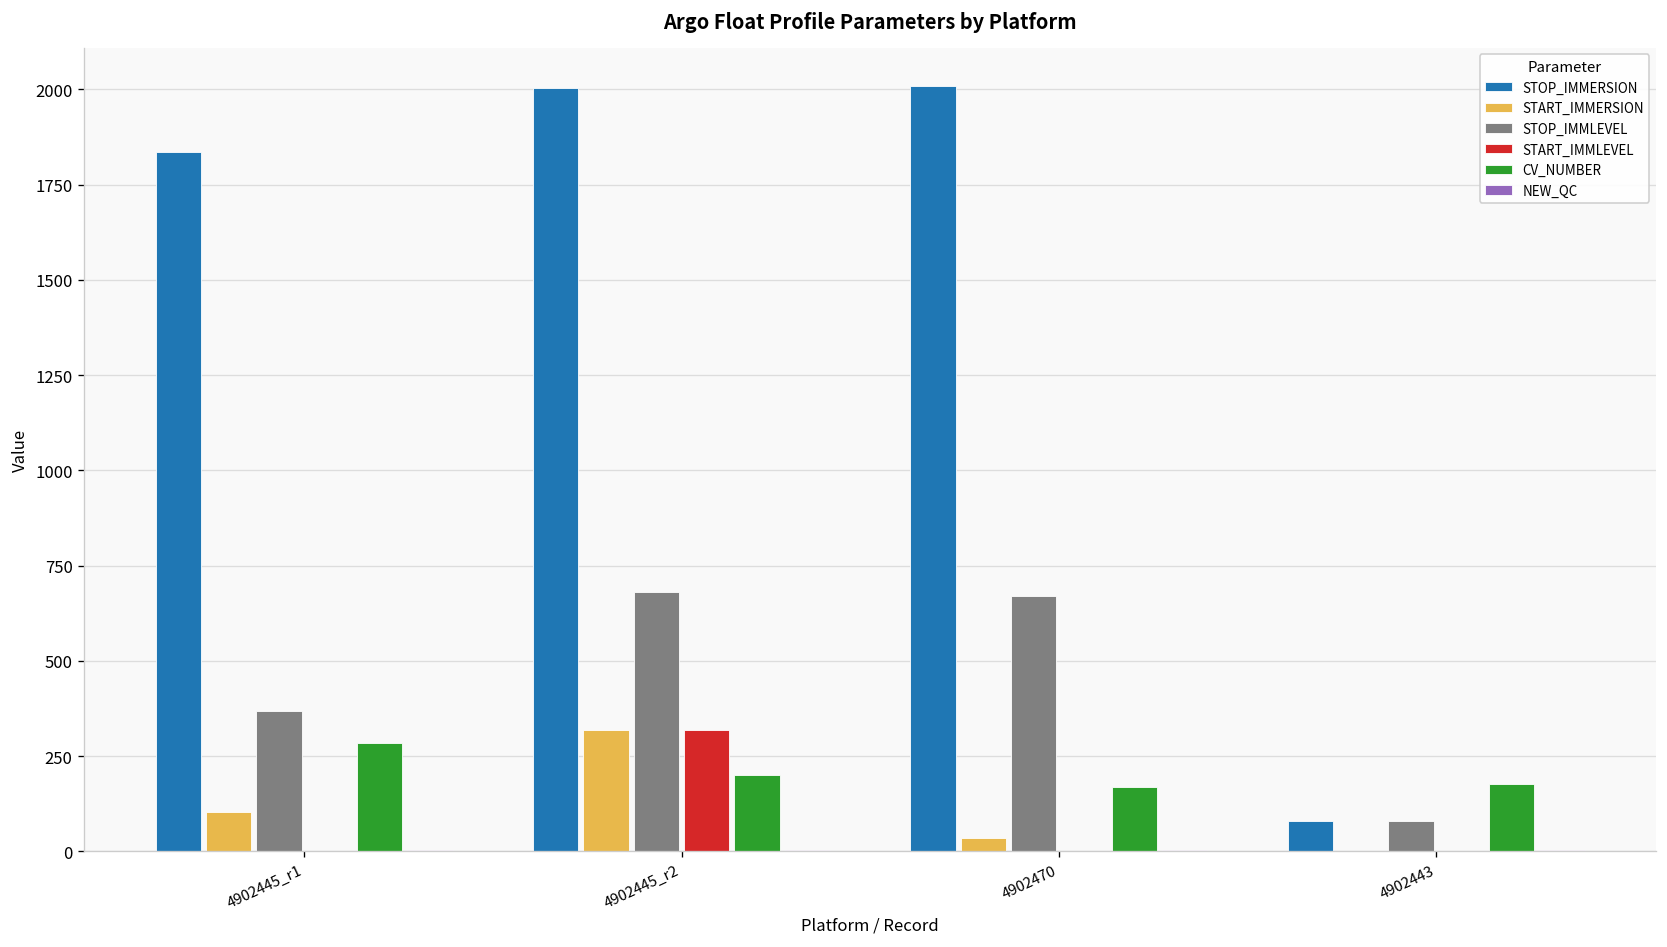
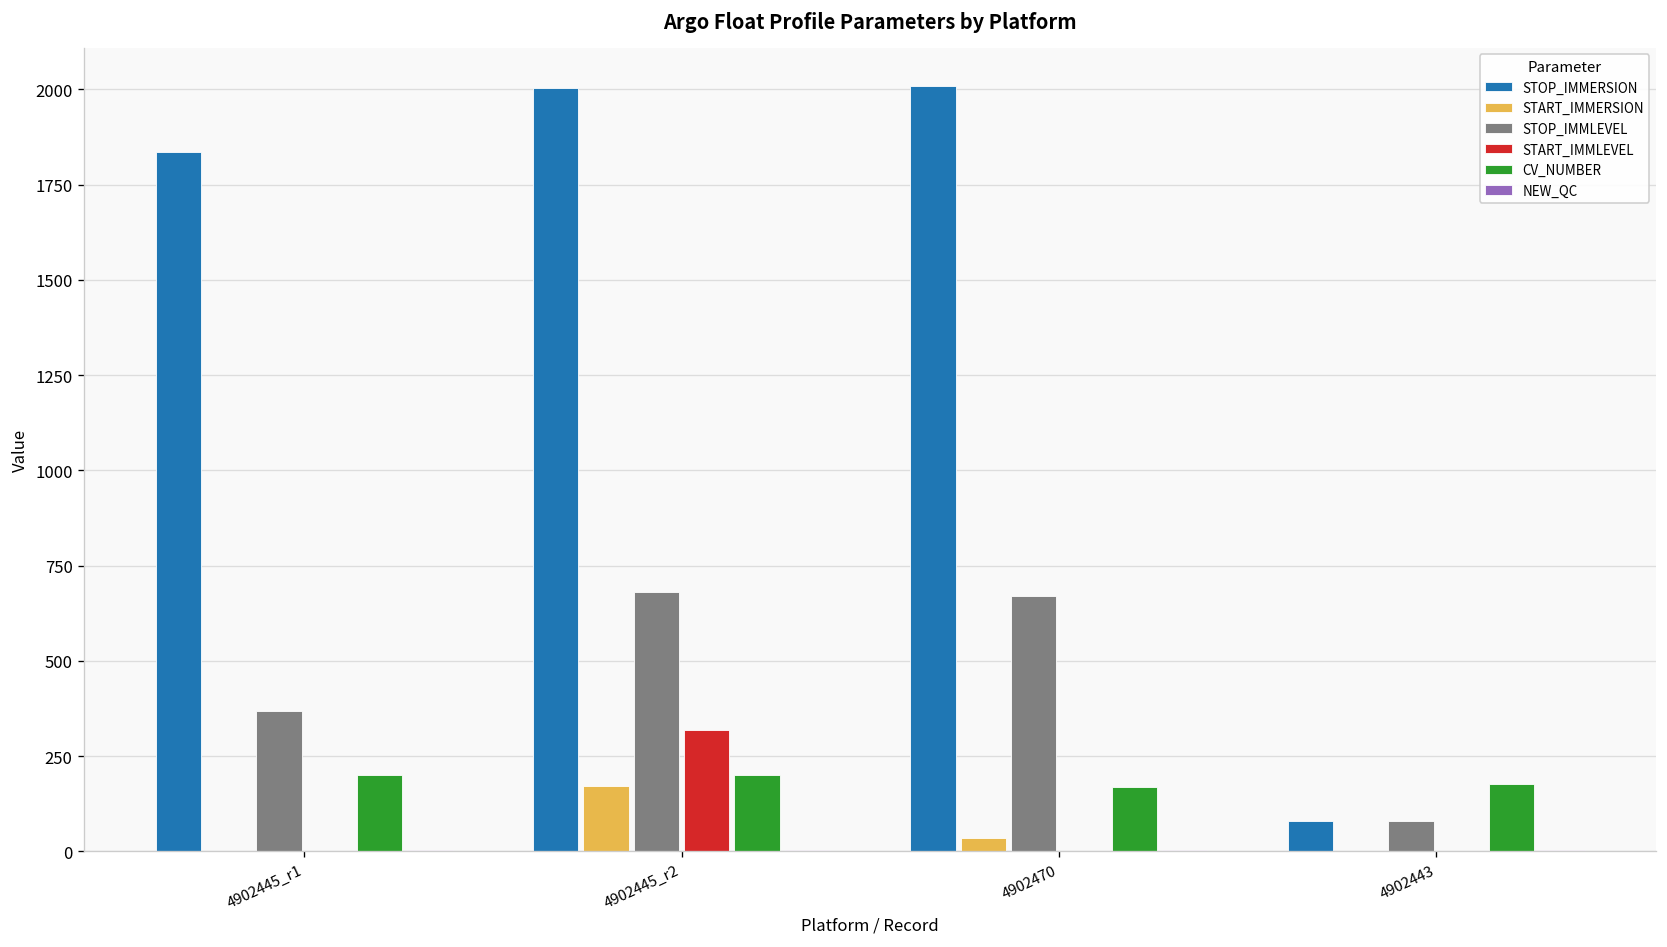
  {
    "STOP_IMMERSION": {
      "4902445_r1": 1840,
      "4902445_r2": 2000,
      "4902470": 2010,
      "4902443": 80
    },
    "START_IMMERSION": {
-     "4902445_r1": 100,
-     "4902445_r2": 320,
+     "4902445_r1": 0,
+     "4902445_r2": 170,
      "4902470": 40
    },
    "STOP_IMMLEVEL": {
      "4902445_r1": 370,
      "4902445_r2": 680,
      "4902470": 670,
      "4902443": 80
    },
    "START_IMMLEVEL": {
      "4902445_r1": 0,
      "4902445_r2": 320,
      "4902470": 0,
      "4902443": 0
    },
    "CV_NUMBER": {
-     "4902445_r1": 290,
+     "4902445_r1": 200,
      "4902445_r2": 200,
      "4902470": 170,
      "4902443": 180
    }
  }
